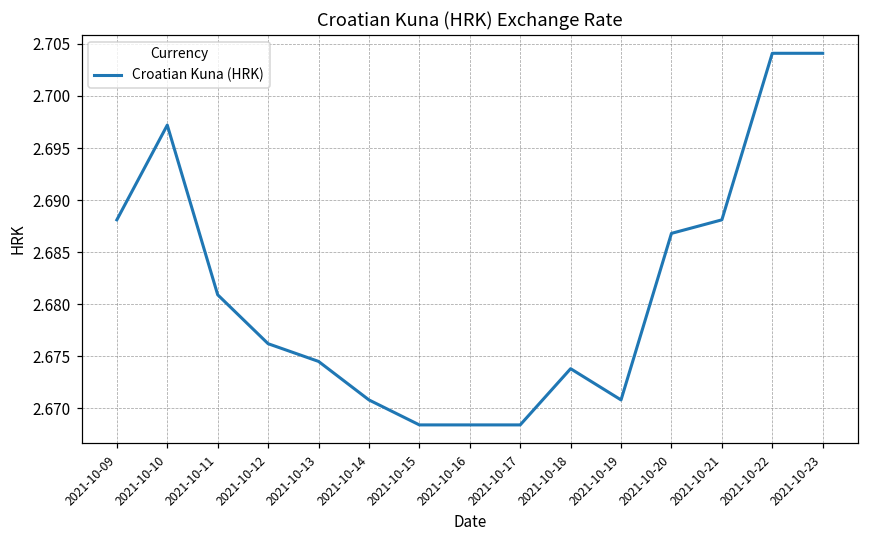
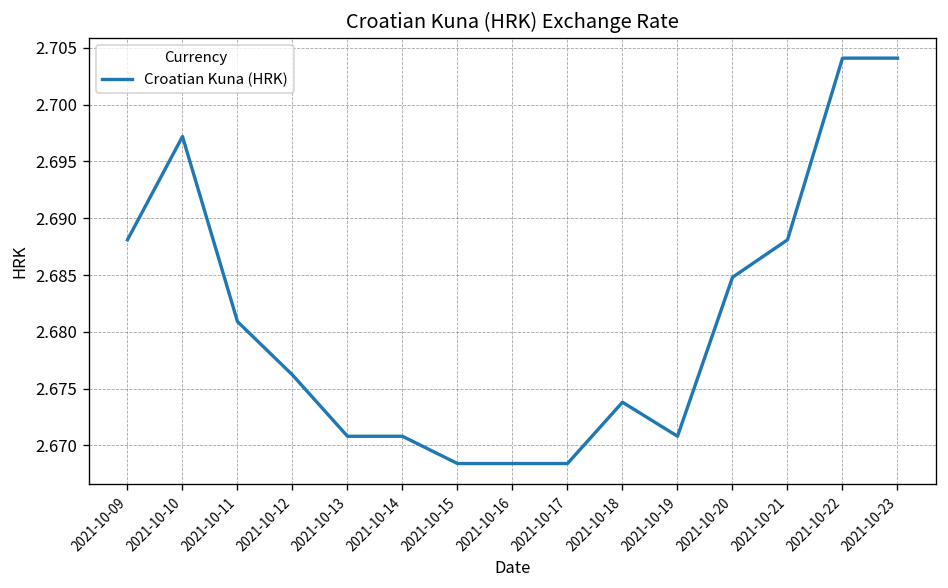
  {
    "2021-10-09": 2.688,
    "2021-10-10": 2.697,
    "2021-10-11": 2.681,
    "2021-10-12": 2.676,
-   "2021-10-13": 2.675,
+   "2021-10-13": 2.671,
    "2021-10-14": 2.671,
    "2021-10-15": 2.668,
    "2021-10-16": 2.668,
    "2021-10-17": 2.668,
    "2021-10-18": 2.674,
    "2021-10-19": 2.671,
-   "2021-10-20": 2.687,
+   "2021-10-20": 2.685,
    "2021-10-21": 2.688,
    "2021-10-22": 2.704,
    "2021-10-23": 2.704
  }
